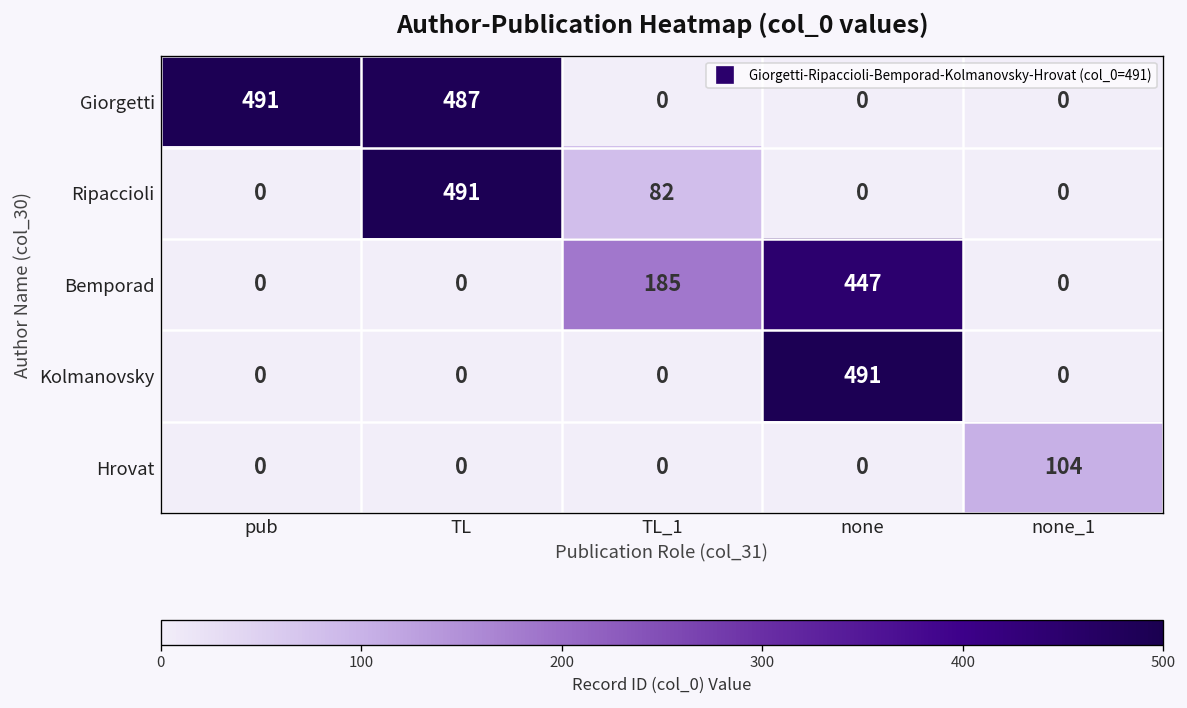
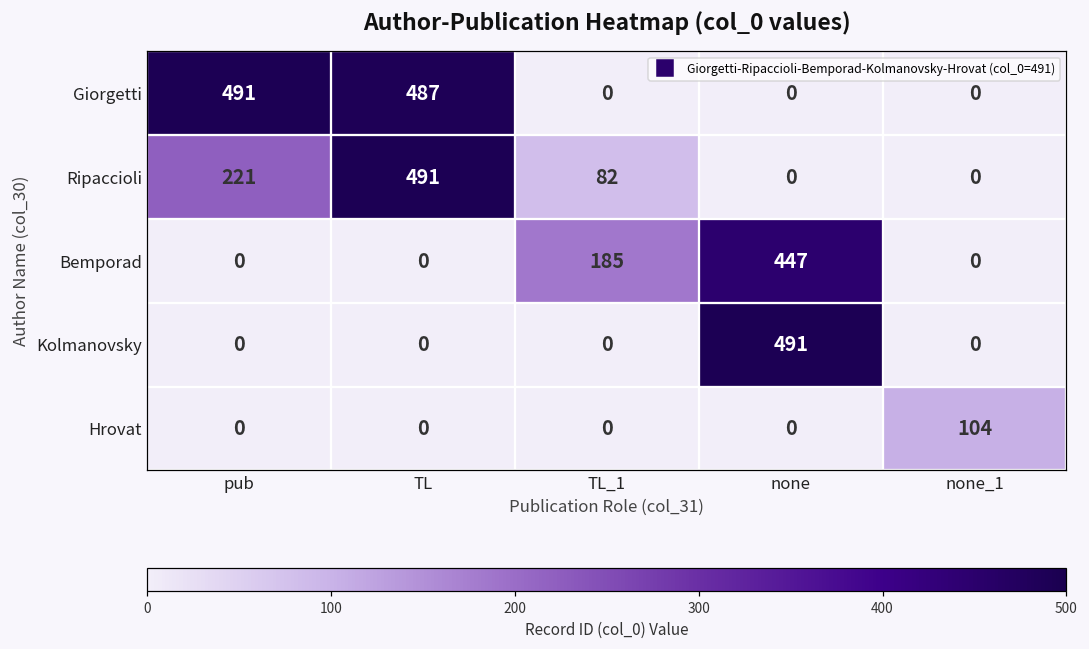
  {
    "Giorgetti": {
      "pub": 491,
      "TL": 487,
      "TL_1": 0,
      "none": 0,
      "none_1": 0
    },
    "Ripaccioli": {
-     "pub": 0,
+     "pub": 221,
      "TL": 491,
      "TL_1": 82,
      "none": 0,
      "none_1": 0
    },
    "Bemporad": {
      "pub": 0,
      "TL": 0,
      "TL_1": 185,
      "none": 447,
      "none_1": 0
    },
    "Kolmanovsky": {
      "pub": 0,
      "TL": 0,
      "TL_1": 0,
      "none": 491,
      "none_1": 0
    },
    "Hrovat": {
      "pub": 0,
      "TL": 0,
      "TL_1": 0,
      "none": 0,
      "none_1": 104
    }
  }
